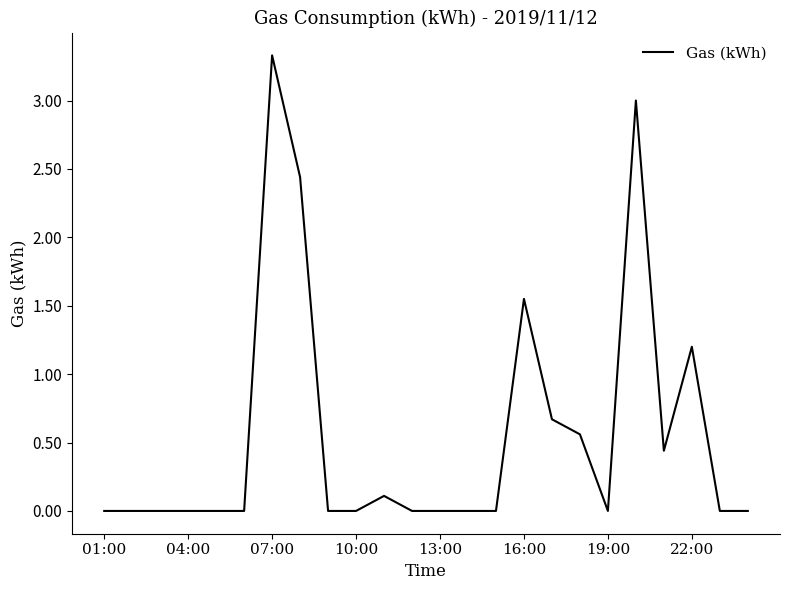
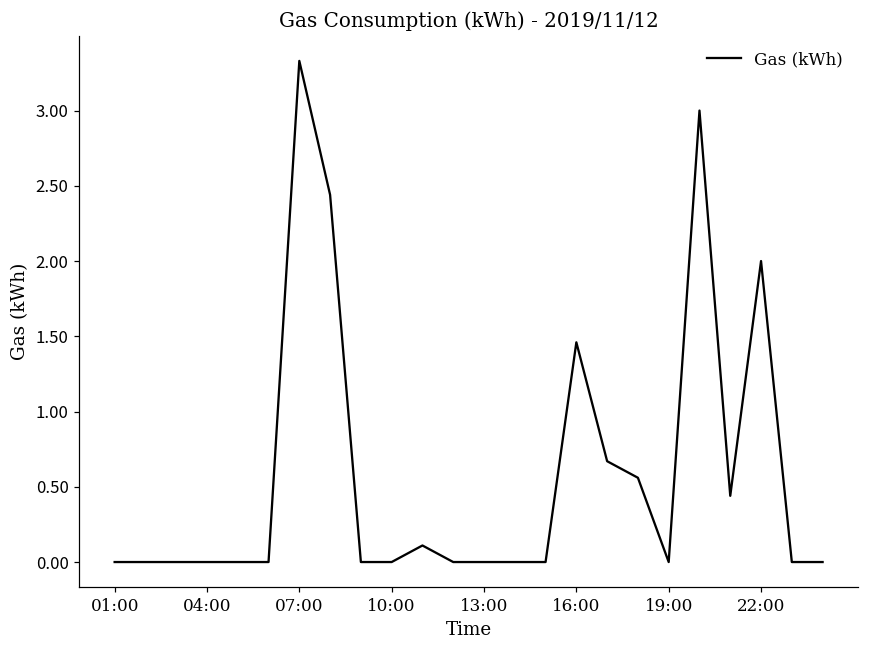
  {
    "01:00": 0.00,
    "04:00": 0.00,
    "07:00": 3.33,
    "10:00": 0.00,
    "13:00": 0.00,
-   "16:00": 1.55,
+   "16:00": 1.46,
    "19:00": 0.00,
-   "22:00": 1.2
+   "22:00": 2.0
  }
